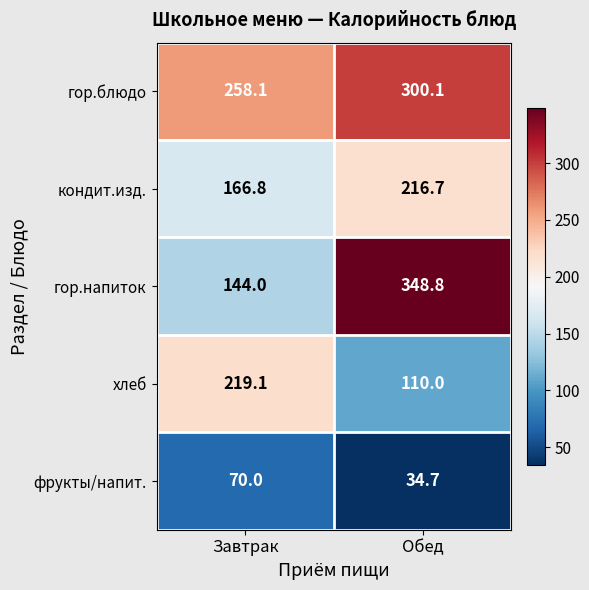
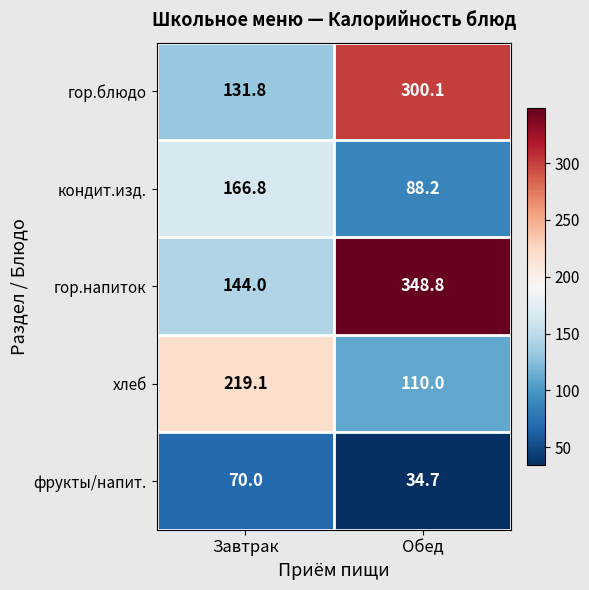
  {
    "гор.блюдо": {
-     "Завтрак": 258.1,
+     "Завтрак": 131.8,
      "Обед": 300.1
    },
    "кондит.изд.": {
      "Завтрак": 166.8,
-     "Обед": 216.7
+     "Обед": 88.2
    },
    "гор.напиток": {
      "Завтрак": 144.0,
      "Обед": 348.8
    },
    "хлеб": {
      "Завтрак": 219.1,
      "Обед": 110.0
    },
    "фрукты/напит.": {
      "Завтрак": 70.0,
      "Обед": 34.7
    }
  }
